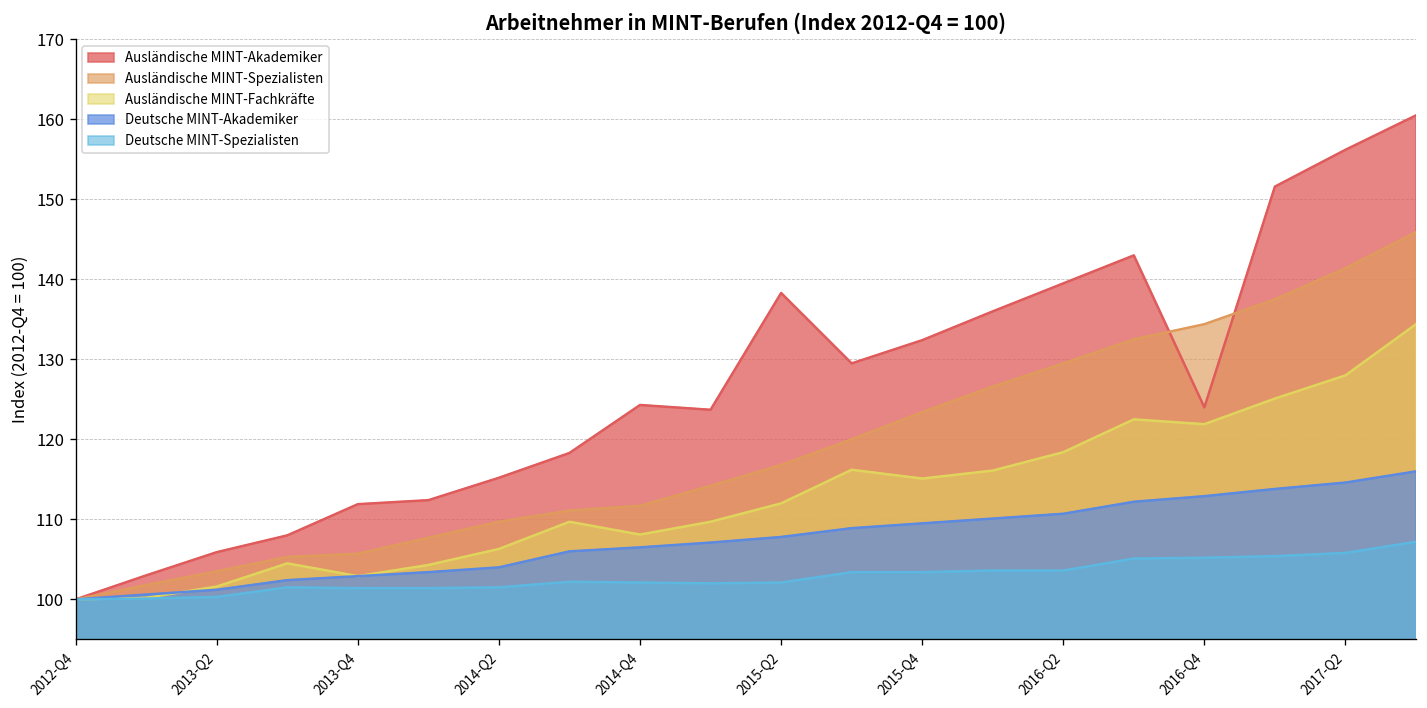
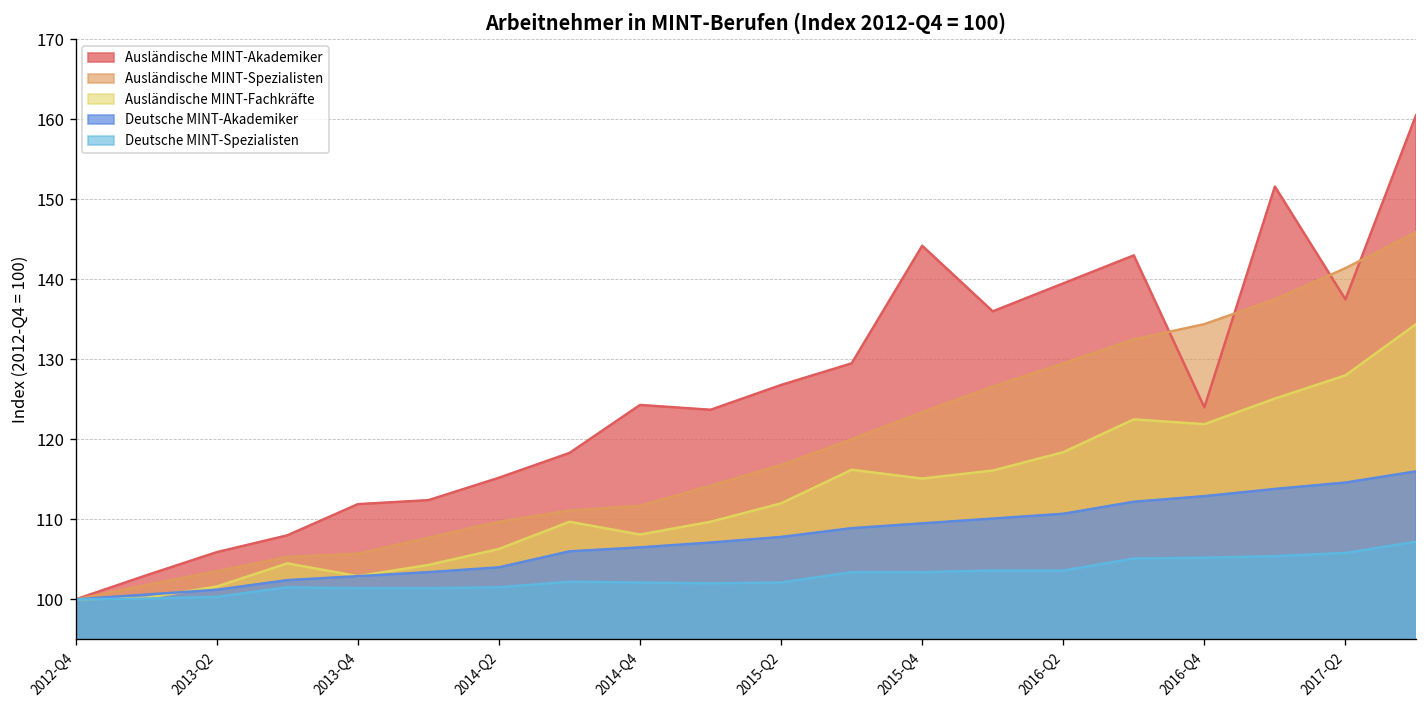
  {
    "Ausländische MINT-Akademiker": {
      "2013-Q2": 106,
      "2013-Q4": 112,
      "2014-Q2": 115,
      "2014-Q4": 124,
-     "2015-Q2": 138,
-     "2015-Q4": 132,
+     "2015-Q2": 127,
+     "2015-Q4": 144,
      "2016-Q2": 140,
      "2016-Q4": 124,
-     "2017-Q2": 156
+     "2017-Q2": 138
    }
  }
